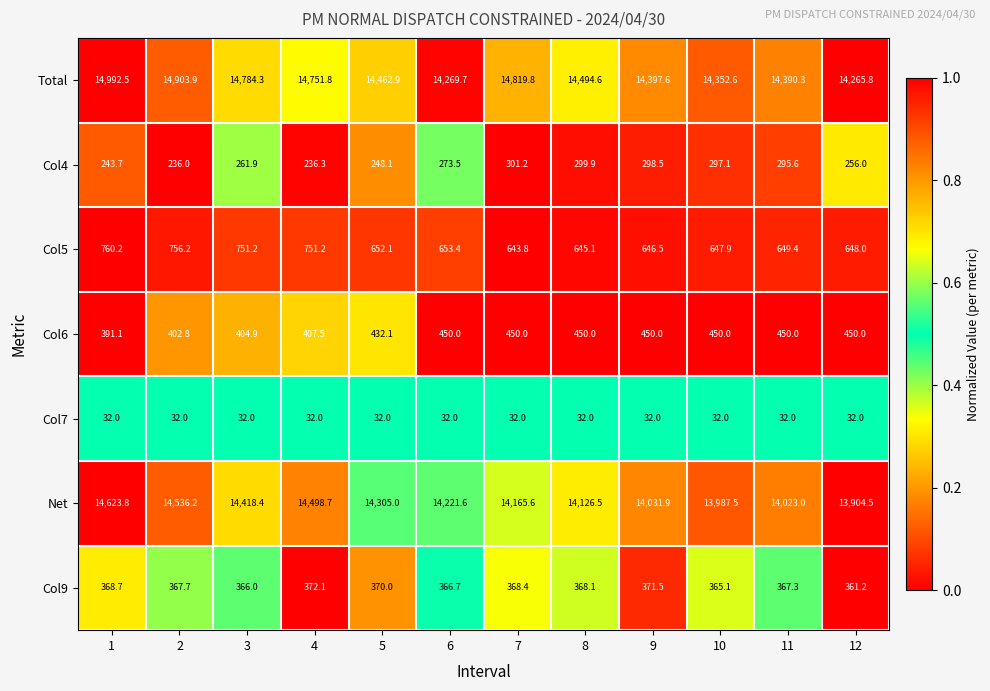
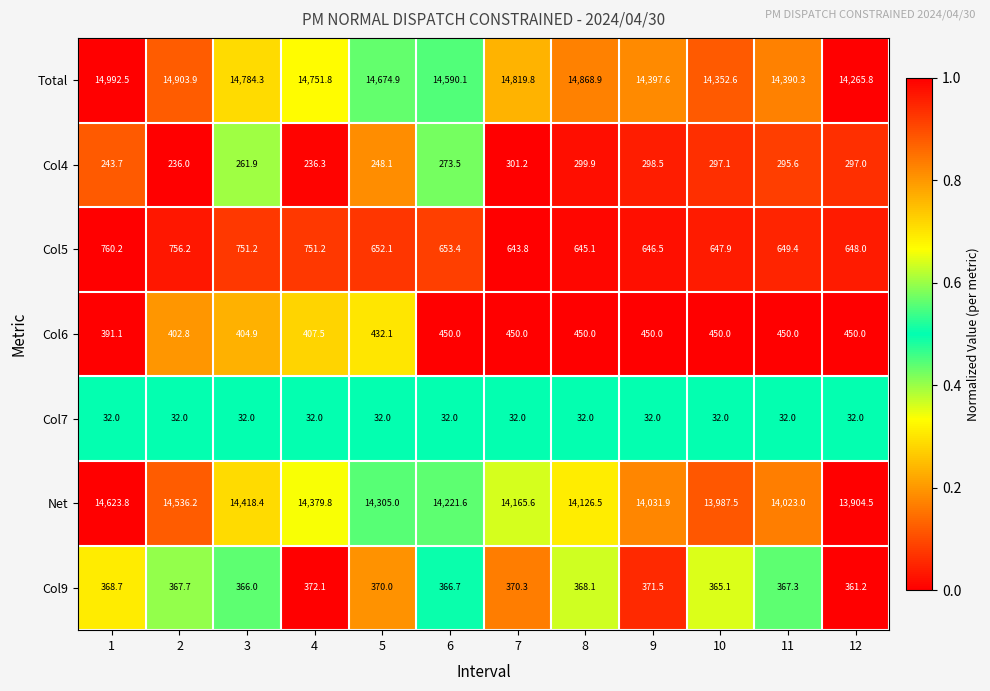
  {
    "Total": {
      "1": "14,992.5",
      "2": "14,903.9",
      "3": "14,784.3",
      "4": "14,751.8",
-     "5": "14,462.9",
-     "6": "14,269.7",
+     "5": "14,674.9",
+     "6": "14,590.1",
      "7": "14,819.8",
-     "8": "14,494.6",
+     "8": "14,868.9",
      "9": "14,397.6",
      "10": "14,352.6",
      "11": "14,390.3",
      "12": "14,265.8"
    },
    "Col4": {
      "1": "243.7",
      "2": "236.0",
      "3": "261.9",
      "4": "236.3",
      "5": "248.1",
      "6": "273.5",
      "7": "301.2",
      "8": "299.9",
      "9": "298.5",
      "10": "297.1",
      "11": "295.6",
-     "12": "256.0"
+     "12": "297.0"
    },
    "Col5": {
      "1": "760.2",
      "2": "756.2",
      "3": "751.2",
      "4": "751.2",
      "5": "652.1",
      "6": "653.4",
      "7": "643.8",
      "8": "645.1",
      "9": "646.5",
      "10": "647.9",
      "11": "649.4",
      "12": "648.0"
    },
    "Col6": {
      "1": "391.1",
      "2": "402.8",
      "3": "404.9",
      "4": "407.5",
      "5": "432.1",
      "6": "450.0",
      "7": "450.0",
      "8": "450.0",
      "9": "450.0",
      "10": "450.0",
      "11": "450.0",
      "12": "450.0"
    },
    "Col7": {
      "1": "32.0",
      "2": "32.0",
      "3": "32.0",
      "4": "32.0",
      "5": "32.0",
      "6": "32.0",
      "7": "32.0",
      "8": "32.0",
      "9": "32.0",
      "10": "32.0",
      "11": "32.0",
      "12": "32.0"
    },
    "Net": {
      "1": "14,623.8",
      "2": "14,536.2",
      "3": "14,418.4",
-     "4": "14,498.7",
+     "4": "14,379.8",
      "5": "14,305.0",
      "6": "14,221.6",
      "7": "14,165.6",
      "8": "14,126.5",
      "9": "14,031.9",
      "10": "13,987.5",
      "11": "14,023.0",
      "12": "13,904.5"
    },
    "Col9": {
      "1": "368.7",
      "2": "367.7",
      "3": "366.0",
      "4": "372.1",
      "5": "370.0",
      "6": "366.7",
-     "7": "368.4",
+     "7": "370.3",
      "8": "368.1",
      "9": "371.5",
      "10": "365.1",
      "11": "367.3",
      "12": "361.2"
    }
  }
